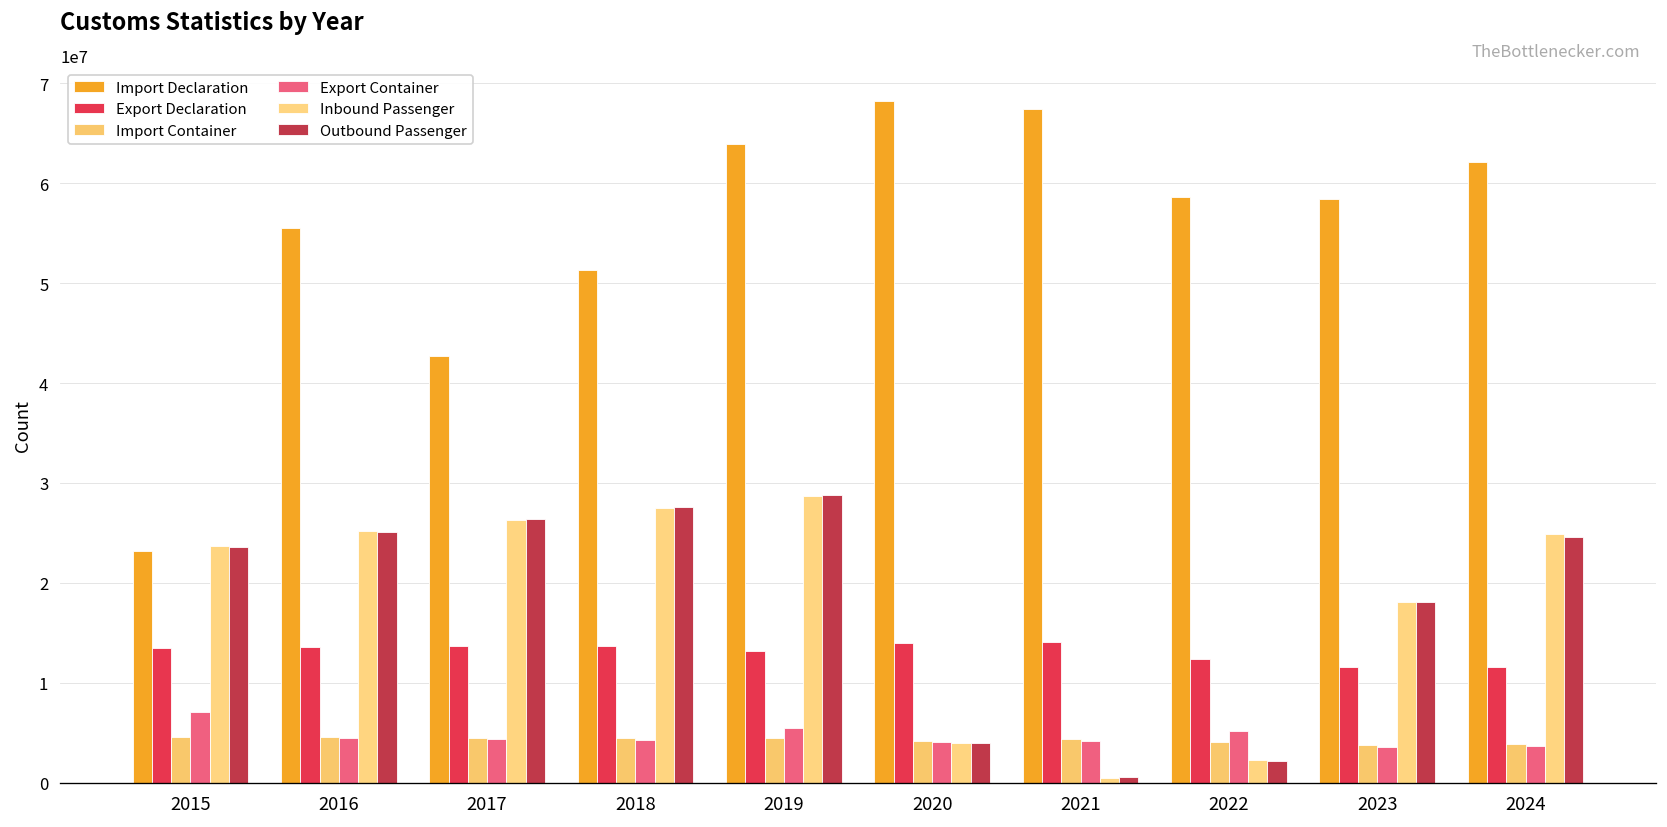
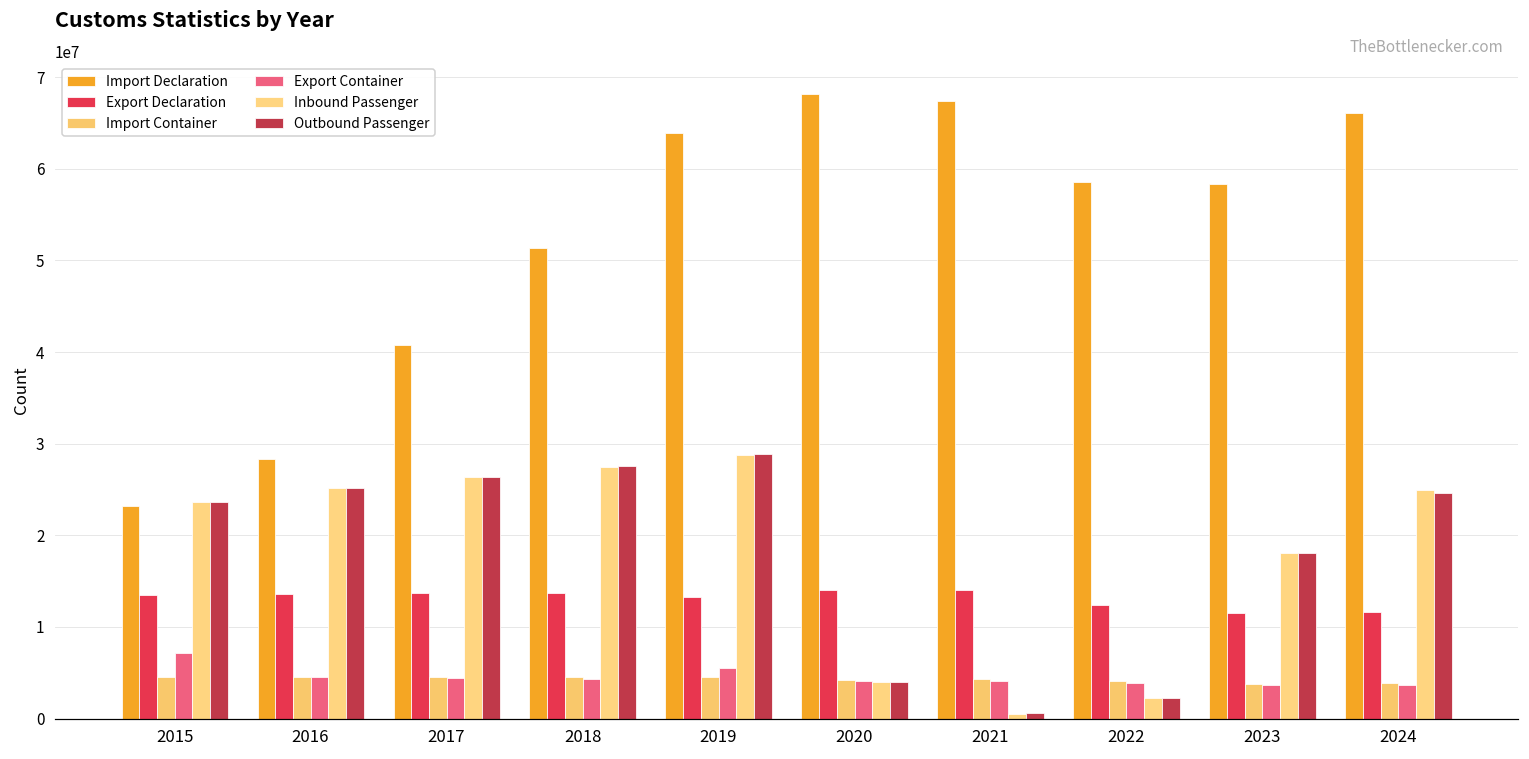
  {
    "Import Declaration": {
      "2015": 23000000,
-     "2016": 56000000,
-     "2017": 43000000,
+     "2016": 28000000,
+     "2017": 41000000,
      "2018": 51000000,
      "2019": 64000000,
      "2020": 68000000,
      "2021": 67000000,
      "2022": 59000000,
      "2023": 58000000,
-     "2024": 62000000
+     "2024": 66000000
    },
    "Export Container": {
      "2015": 7000000,
      "2016": 4000000,
      "2017": 4000000,
      "2018": 4000000,
      "2019": 6000000,
      "2020": 4000000,
      "2021": 4000000,
-     "2022": 5000000,
+     "2022": 4000000,
      "2023": 4000000,
      "2024": 4000000
    }
  }
